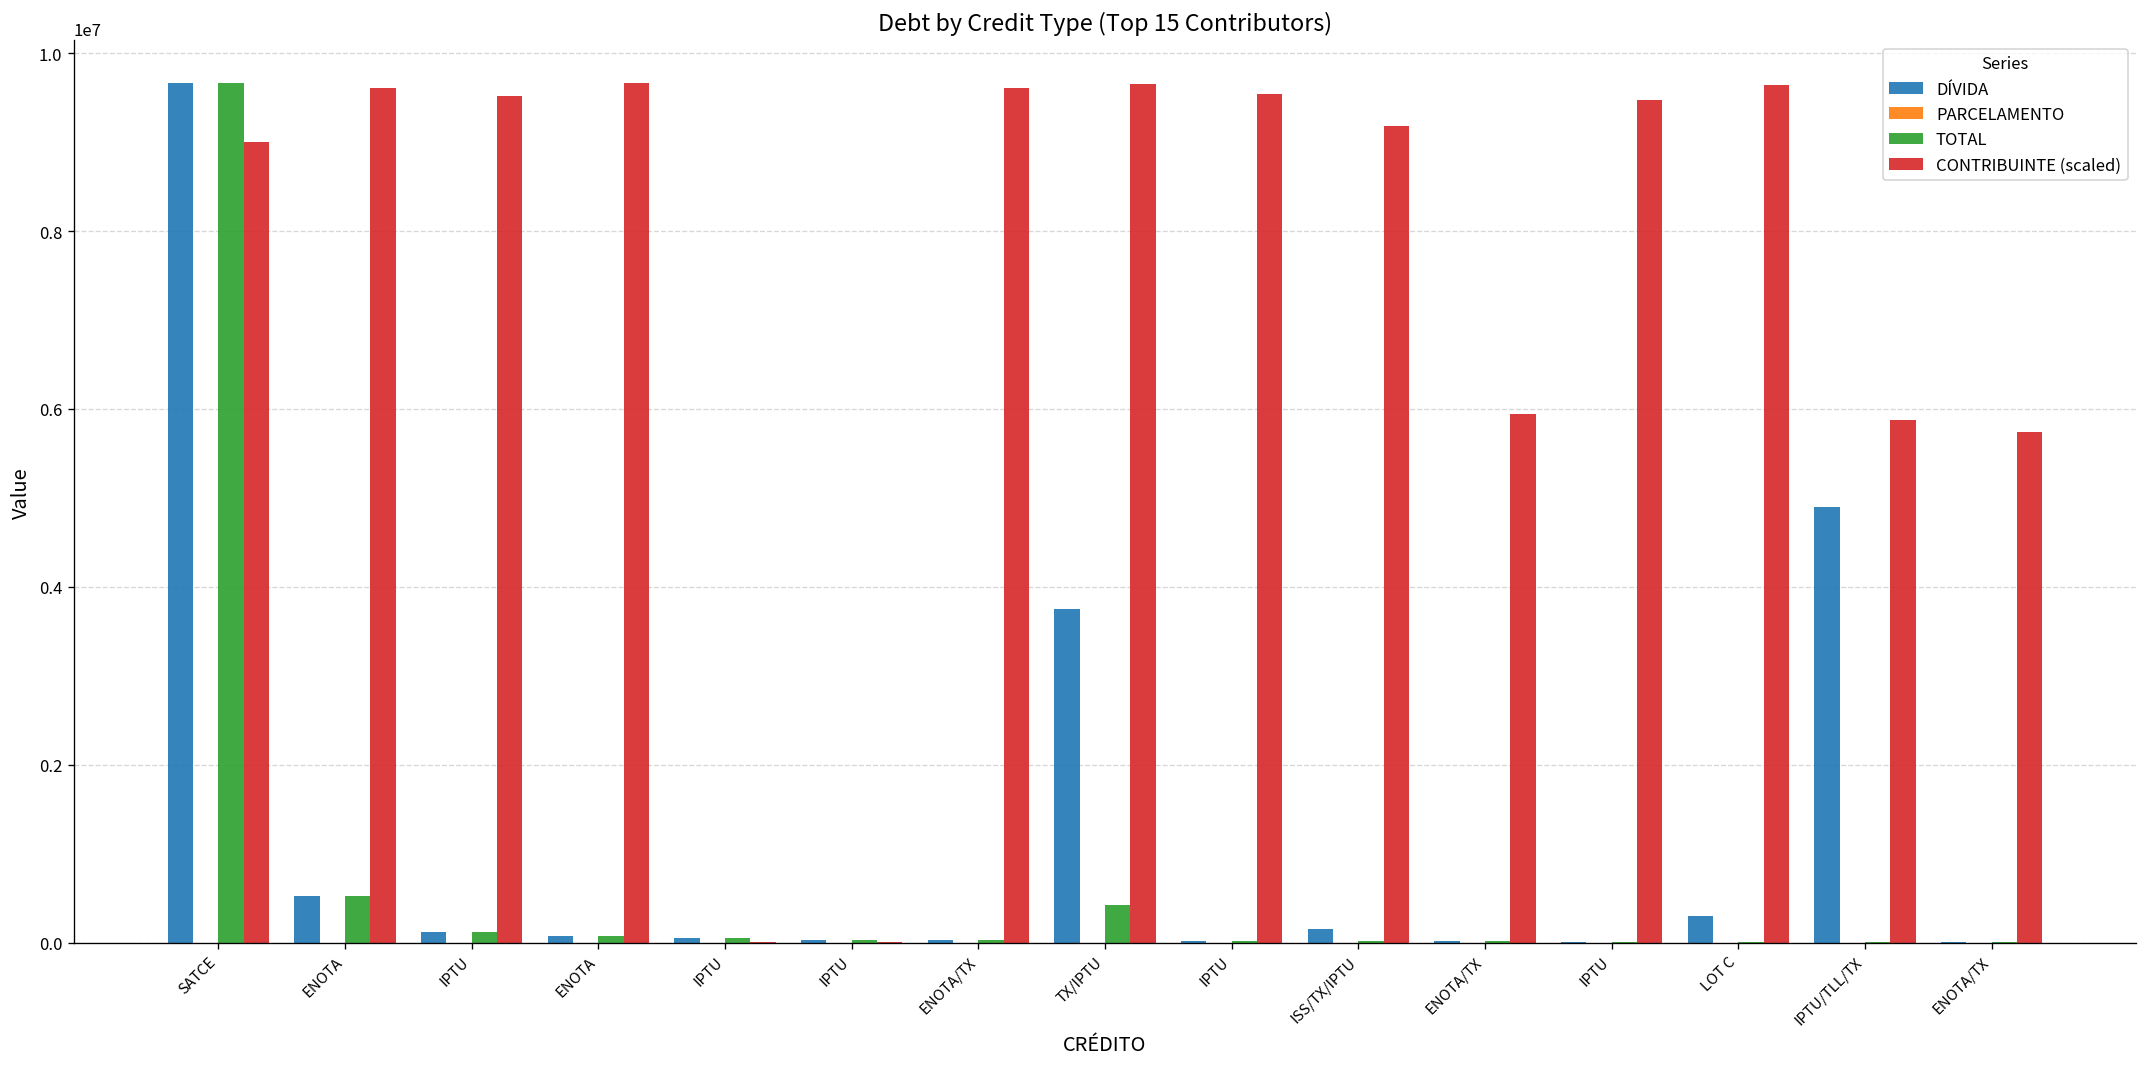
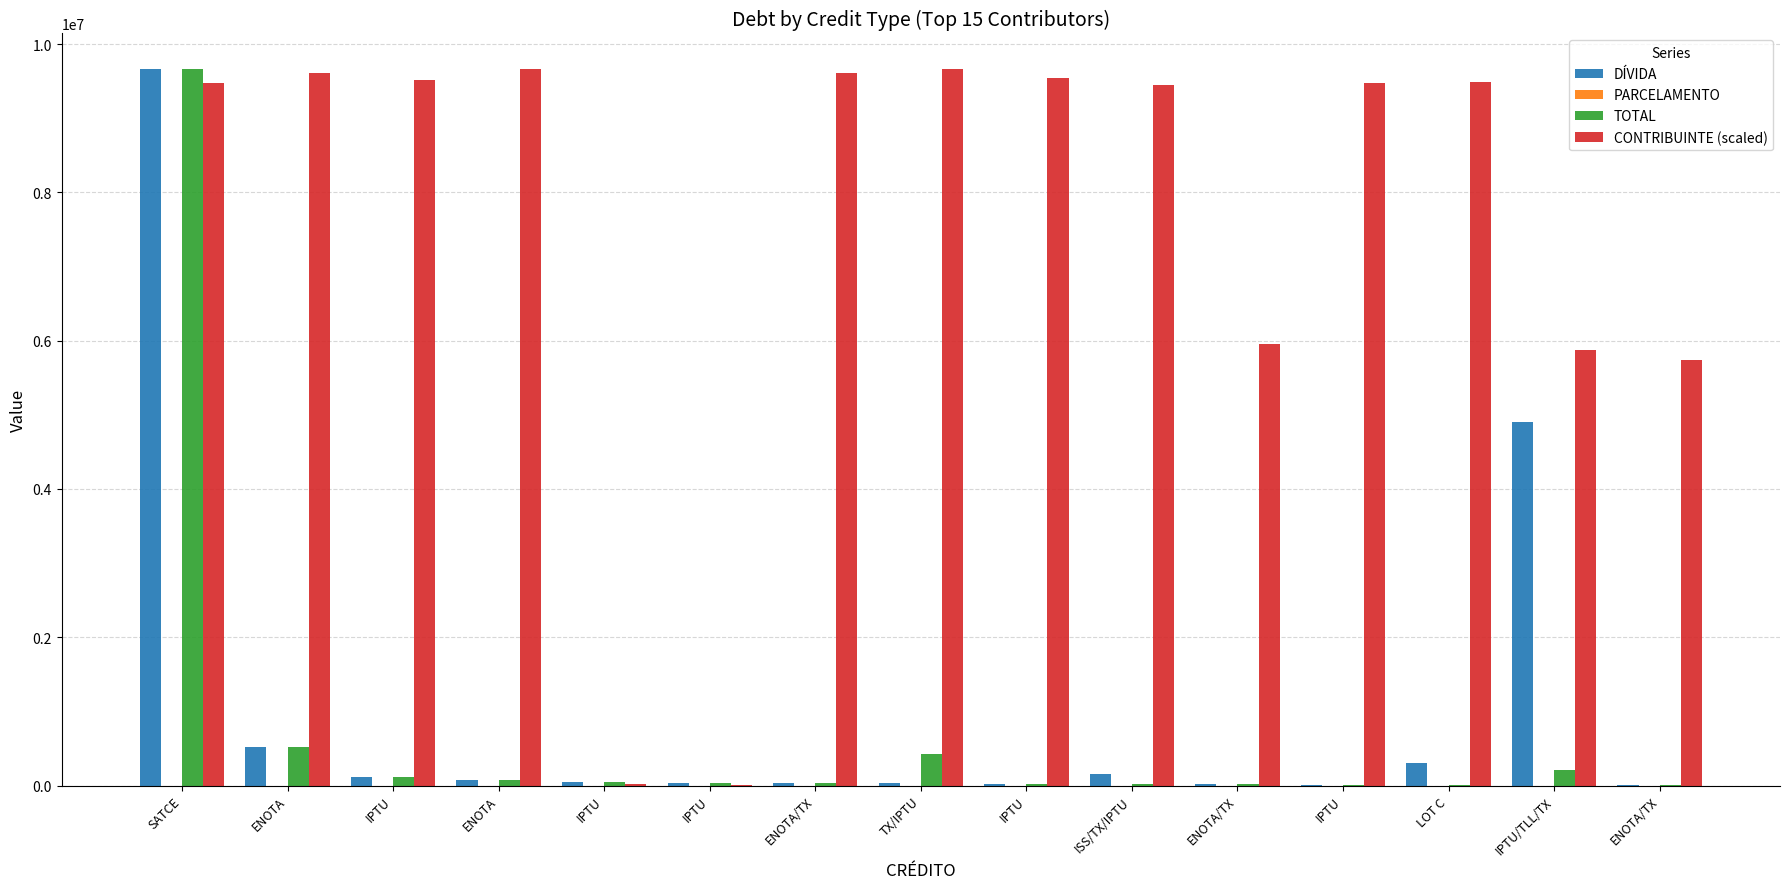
  {
    "DÍVIDA": {
      "SATCE": 9700000,
-     "TX/IPTU": 3800000,
+     "TX/IPTU": 0,
      "ISS/TX/IPTU": 200000,
      "LOT C": 300000,
      "IPTU/TLL/TX": 4900000
    },
    "PARCELAMENTO": {
      "SATCE": 0,
      "TX/IPTU": 0,
      "ISS/TX/IPTU": 0,
      "LOT C": 0,
      "IPTU/TLL/TX": 0
    },
    "TOTAL": {
      "SATCE": 9700000,
      "TX/IPTU": 400000,
-     "IPTU/TLL/TX": 0
+     "IPTU/TLL/TX": 200000
    },
    "CONTRIBUINTE (scaled)": {
-     "SATCE": 9000000,
+     "SATCE": 9500000,
      "TX/IPTU": 9700000,
-     "ISS/TX/IPTU": 9200000,
-     "LOT C": 9600000,
+     "ISS/TX/IPTU": 9400000,
+     "LOT C": 9500000,
      "IPTU/TLL/TX": 5900000
    }
  }
